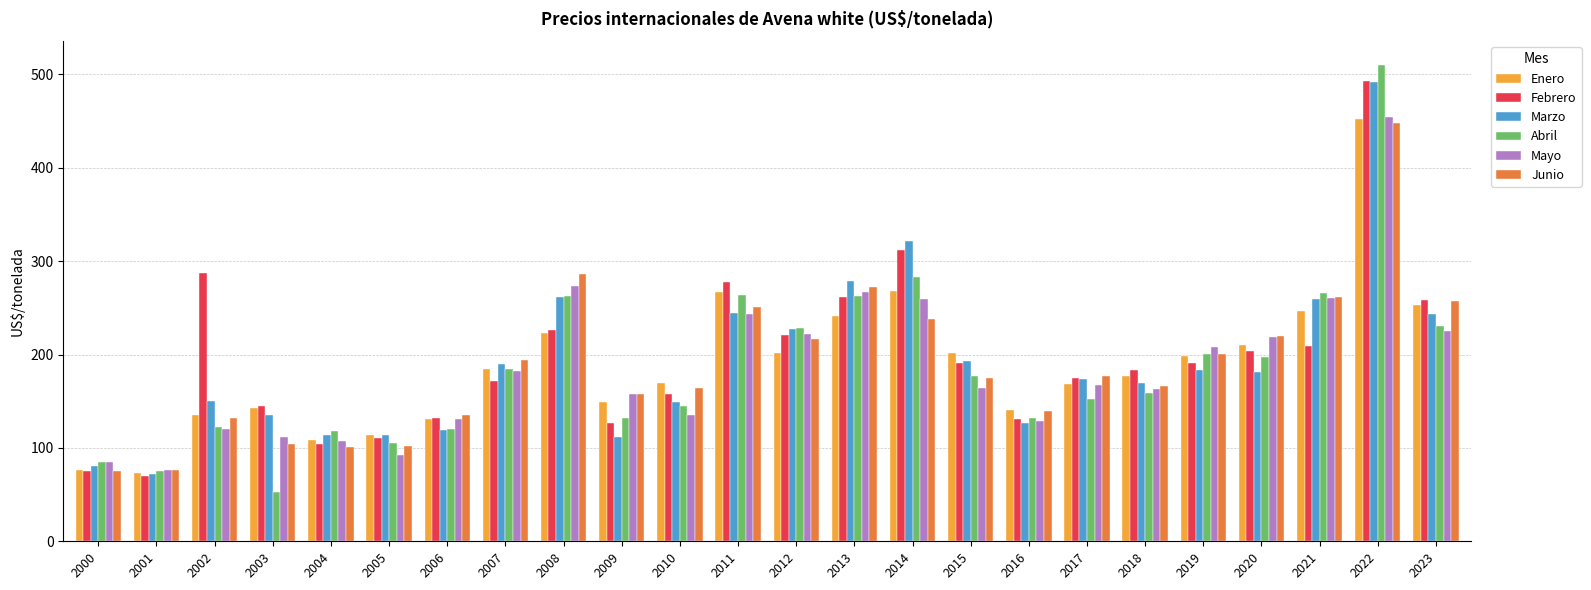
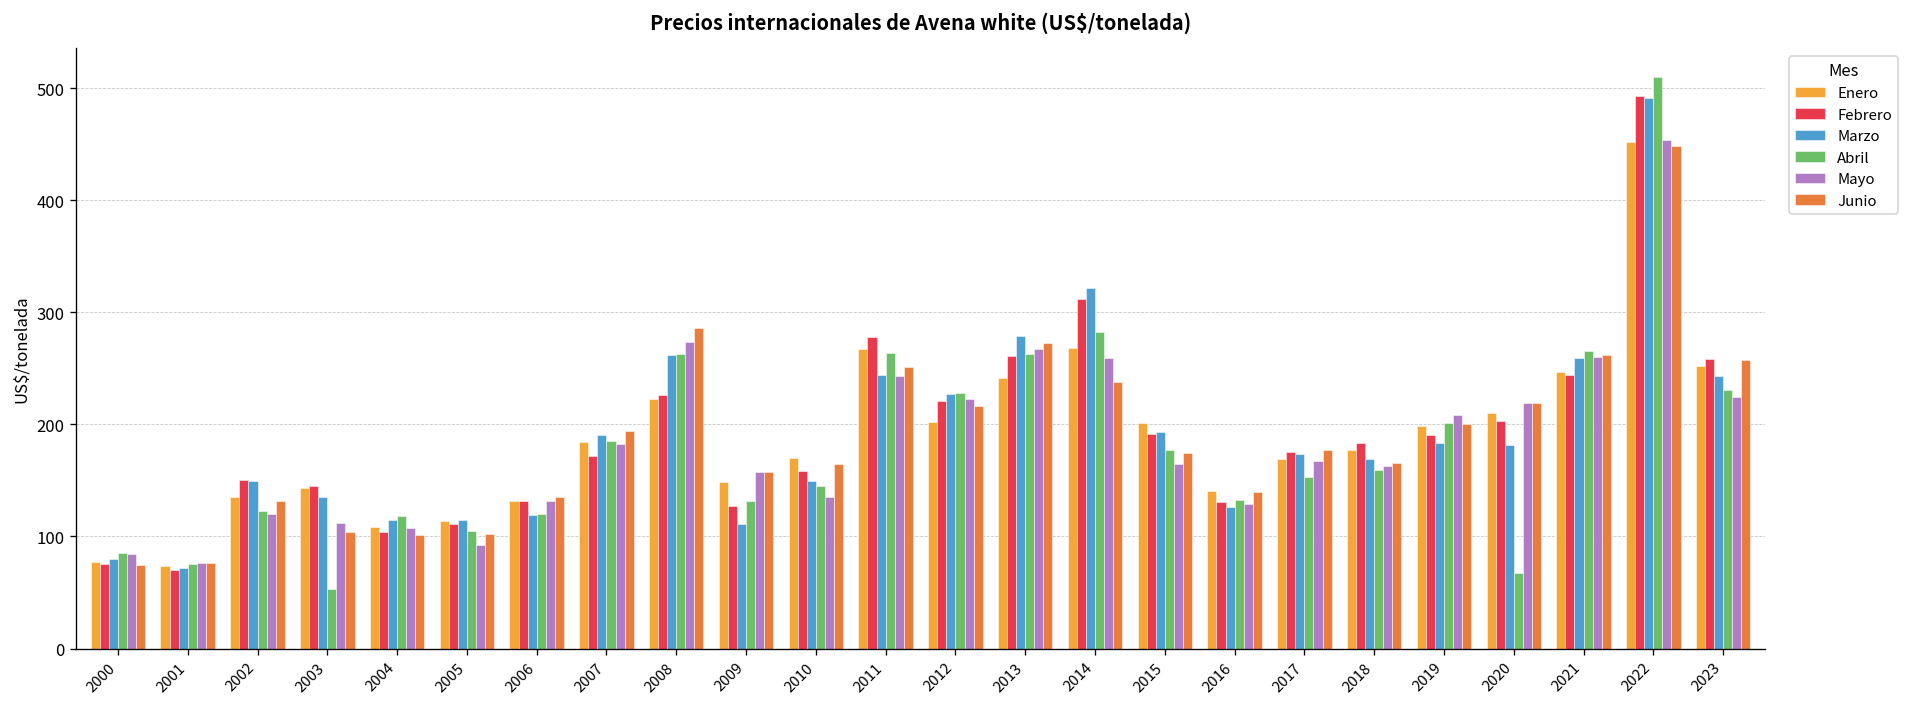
  {
    "Febrero": {
      "2000": 80,
      "2001": 70,
-     "2002": 290,
+     "2002": 150,
      "2003": 150,
      "2004": 100,
      "2005": 110,
      "2006": 130,
      "2007": 170,
      "2008": 230,
      "2009": 130,
      "2010": 160,
      "2011": 280,
      "2012": 220,
      "2013": 260,
      "2014": 310,
      "2015": 190,
      "2016": 130,
      "2017": 180,
      "2018": 180,
      "2019": 190,
      "2020": 200,
-     "2021": 210,
+     "2021": 240,
      "2022": 490,
      "2023": 260
    },
    "Marzo": {
      "2000": 80,
      "2001": 70,
      "2002": 150,
      "2003": 130,
      "2004": 110,
      "2005": 110,
      "2006": 120,
      "2007": 190,
      "2008": 260,
      "2009": 110,
      "2010": 150,
      "2011": 240,
      "2012": 230,
      "2013": 280,
      "2014": 320,
      "2015": 190,
      "2016": 130,
      "2017": 170,
      "2018": 170,
      "2019": 180,
      "2020": 180,
      "2021": 260,
      "2022": 490,
      "2023": 240
    },
    "Abril": {
      "2000": 90,
      "2001": 80,
      "2002": 120,
      "2003": 50,
      "2004": 120,
      "2005": 110,
      "2006": 120,
      "2007": 180,
      "2008": 260,
      "2009": 130,
      "2010": 150,
      "2011": 260,
      "2012": 230,
      "2013": 260,
      "2014": 280,
      "2015": 180,
      "2016": 130,
      "2017": 150,
      "2018": 160,
      "2019": 200,
-     "2020": 200,
+     "2020": 70,
      "2021": 270,
      "2022": 510,
      "2023": 230
    },
    "Mayo": {
      "2000": 80,
      "2001": 80,
      "2002": 120,
      "2003": 110,
      "2004": 110,
      "2005": 90,
      "2006": 130,
      "2007": 180,
      "2008": 270,
      "2009": 160,
      "2010": 140,
      "2011": 240,
      "2012": 220,
      "2013": 270,
      "2014": 260,
      "2015": 160,
      "2016": 130,
      "2017": 170,
      "2018": 160,
      "2019": 210,
      "2020": 220,
      "2021": 260,
      "2022": 450,
      "2023": 220
    }
  }
